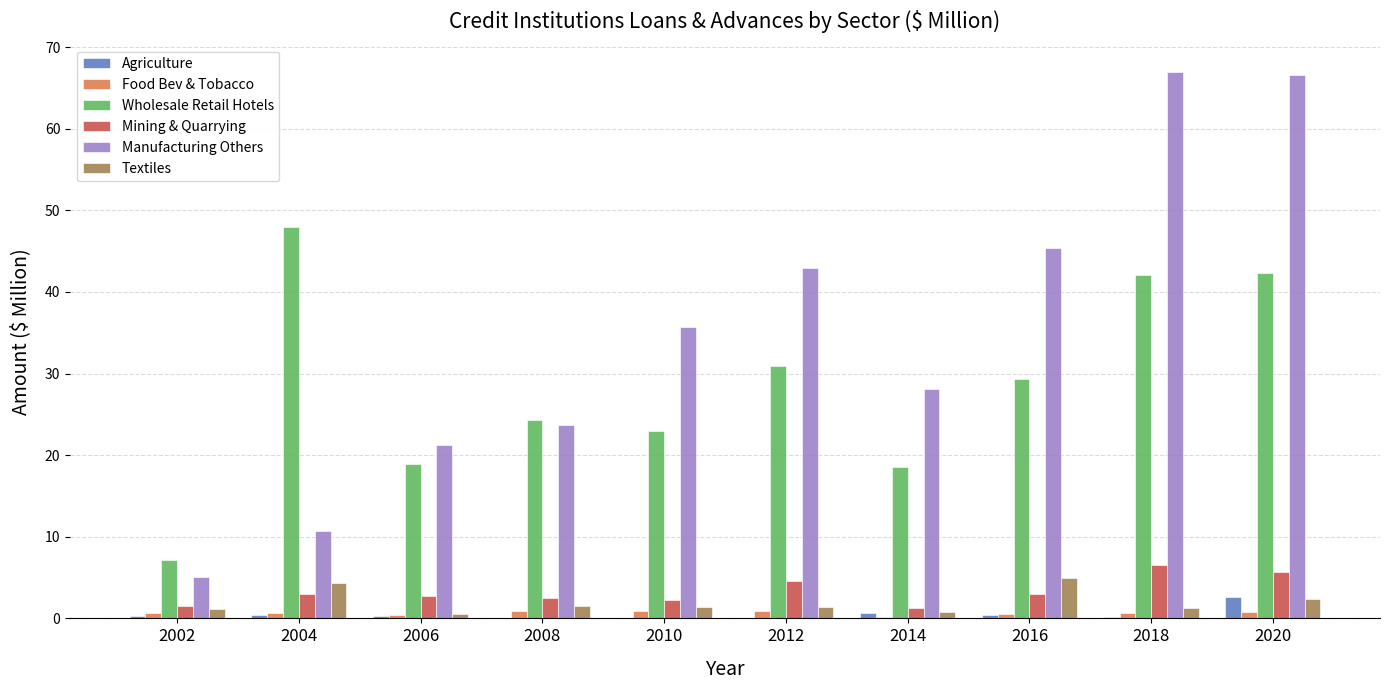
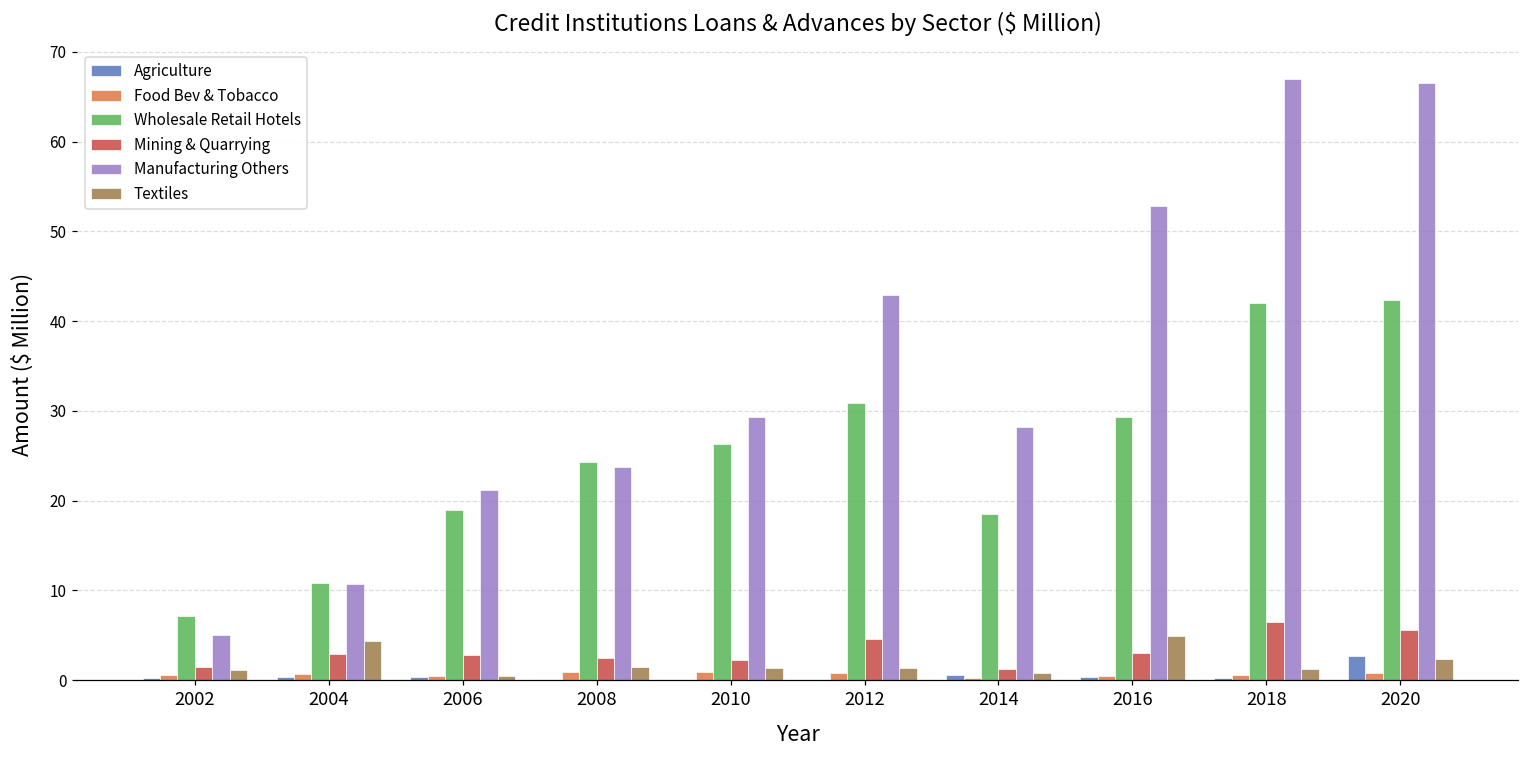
  {
    "Agriculture": {
      "2004": 0,
      "2006": 0,
      "2014": 1,
      "2016": 0,
      "2020": 3
    },
    "Wholesale Retail Hotels": {
      "2002": 7,
-     "2004": 48,
+     "2004": 11,
      "2006": 19,
      "2008": 24,
-     "2010": 23,
+     "2010": 26,
      "2012": 31,
      "2014": 19,
      "2016": 29,
      "2018": 42,
      "2020": 42
    },
    "Manufacturing Others": {
      "2002": 5,
      "2004": 11,
      "2006": 21,
      "2008": 24,
-     "2010": 36,
+     "2010": 29,
      "2012": 43,
      "2014": 28,
-     "2016": 45,
+     "2016": 53,
      "2018": 67,
      "2020": 67
    },
    "Textiles": {
      "2002": 1,
      "2004": 4,
      "2006": 1,
      "2008": 1,
      "2010": 1,
      "2012": 1,
      "2014": 1,
      "2016": 5,
      "2018": 1,
      "2020": 2
    }
  }
